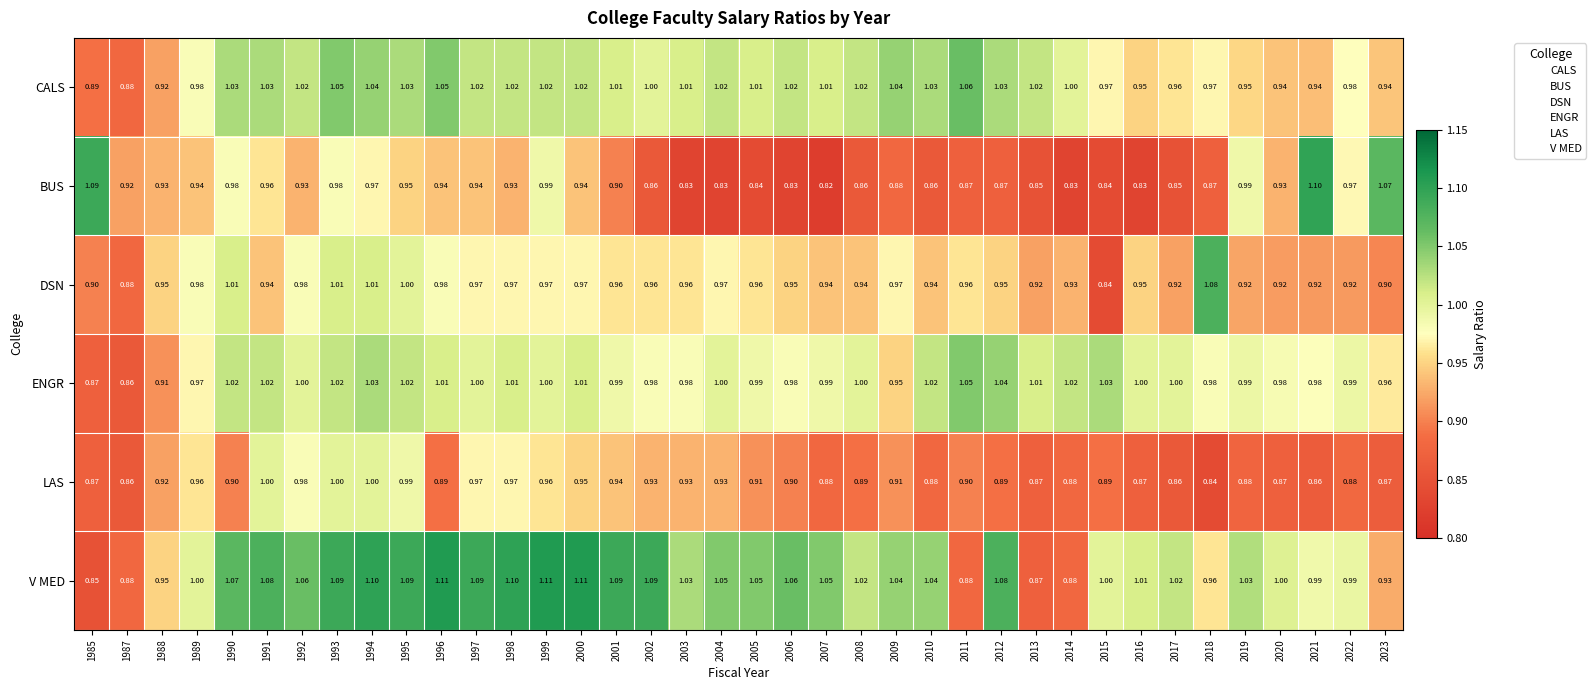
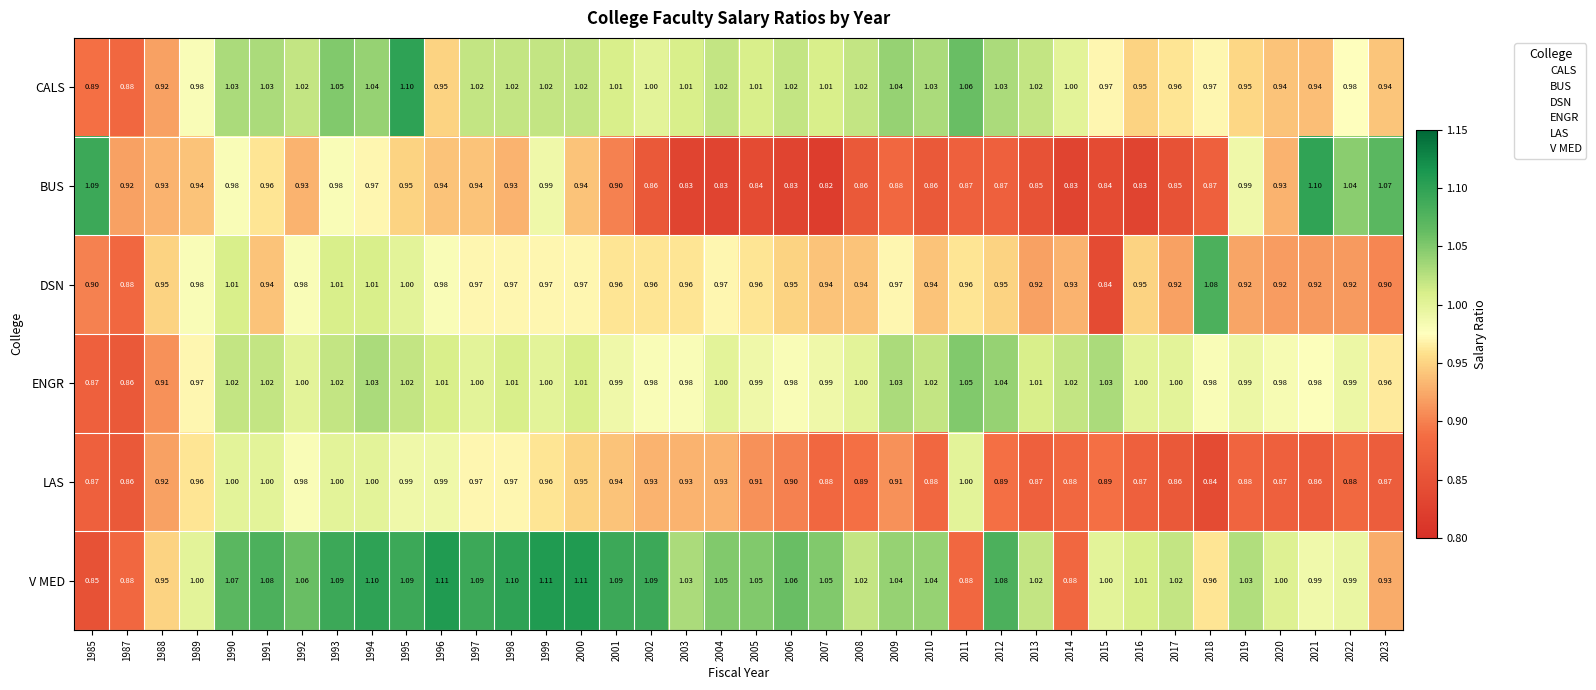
  {
    "CALS": {
      "1985": 0.89,
      "1987": 0.88,
      "1988": 0.92,
      "1989": 0.98,
      "1990": 1.03,
      "1991": 1.03,
      "1992": 1.02,
      "1993": 1.05,
      "1994": 1.04,
-     "1995": 1.03,
-     "1996": 1.05,
+     "1995": 1.10,
+     "1996": 0.95,
      "1997": 1.02,
      "1998": 1.02,
      "1999": 1.02,
      "2000": 1.02,
      "2001": 1.01,
      "2002": 1.00,
      "2003": 1.01,
      "2004": 1.02,
      "2005": 1.01,
      "2006": 1.02,
      "2007": 1.01,
      "2008": 1.02,
      "2009": 1.04,
      "2010": 1.03,
      "2011": 1.06,
      "2012": 1.03,
      "2013": 1.02,
      "2014": 1.00,
      "2015": 0.97,
      "2016": 0.95,
      "2017": 0.96,
      "2018": 0.97,
      "2019": 0.95,
      "2020": 0.94,
      "2021": 0.94,
      "2022": 0.98,
      "2023": 0.94
    },
    "BUS": {
      "1985": 1.09,
      "1987": 0.92,
      "1988": 0.93,
      "1989": 0.94,
      "1990": 0.98,
      "1991": 0.96,
      "1992": 0.93,
      "1993": 0.98,
      "1994": 0.97,
      "1995": 0.95,
      "1996": 0.94,
      "1997": 0.94,
      "1998": 0.93,
      "1999": 0.99,
      "2000": 0.94,
      "2001": 0.90,
      "2002": 0.86,
      "2003": 0.83,
      "2004": 0.83,
      "2005": 0.84,
      "2006": 0.83,
      "2007": 0.82,
      "2008": 0.86,
      "2009": 0.88,
      "2010": 0.86,
      "2011": 0.87,
      "2012": 0.87,
      "2013": 0.85,
      "2014": 0.83,
      "2015": 0.84,
      "2016": 0.83,
      "2017": 0.85,
      "2018": 0.87,
      "2019": 0.99,
      "2020": 0.93,
      "2021": 1.10,
-     "2022": 0.97,
+     "2022": 1.04,
      "2023": 1.07
    },
    "ENGR": {
      "1985": 0.87,
      "1987": 0.86,
      "1988": 0.91,
      "1989": 0.97,
      "1990": 1.02,
      "1991": 1.02,
      "1992": 1.00,
      "1993": 1.02,
      "1994": 1.03,
      "1995": 1.02,
      "1996": 1.01,
      "1997": 1.00,
      "1998": 1.01,
      "1999": 1.00,
      "2000": 1.01,
      "2001": 0.99,
      "2002": 0.98,
      "2003": 0.98,
      "2004": 1.00,
      "2005": 0.99,
      "2006": 0.98,
      "2007": 0.99,
      "2008": 1.00,
-     "2009": 0.95,
+     "2009": 1.03,
      "2010": 1.02,
      "2011": 1.05,
      "2012": 1.04,
      "2013": 1.01,
      "2014": 1.02,
      "2015": 1.03,
      "2016": 1.00,
      "2017": 1.00,
      "2018": 0.98,
      "2019": 0.99,
      "2020": 0.98,
      "2021": 0.98,
      "2022": 0.99,
      "2023": 0.96
    },
    "LAS": {
      "1985": 0.87,
      "1987": 0.86,
      "1988": 0.92,
      "1989": 0.96,
-     "1990": 0.90,
+     "1990": 1.00,
      "1991": 1.00,
      "1992": 0.98,
      "1993": 1.00,
      "1994": 1.00,
      "1995": 0.99,
-     "1996": 0.89,
+     "1996": 0.99,
      "1997": 0.97,
      "1998": 0.97,
      "1999": 0.96,
      "2000": 0.95,
      "2001": 0.94,
      "2002": 0.93,
      "2003": 0.93,
      "2004": 0.93,
      "2005": 0.91,
      "2006": 0.90,
      "2007": 0.88,
      "2008": 0.89,
      "2009": 0.91,
      "2010": 0.88,
-     "2011": 0.90,
+     "2011": 1.00,
      "2012": 0.89,
      "2013": 0.87,
      "2014": 0.88,
      "2015": 0.89,
      "2016": 0.87,
      "2017": 0.86,
      "2018": 0.84,
      "2019": 0.88,
      "2020": 0.87,
      "2021": 0.86,
      "2022": 0.88,
      "2023": 0.87
    },
    "V MED": {
      "1985": 0.85,
      "1987": 0.88,
      "1988": 0.95,
      "1989": 1.00,
      "1990": 1.07,
      "1991": 1.08,
      "1992": 1.06,
      "1993": 1.09,
      "1994": 1.10,
      "1995": 1.09,
      "1996": 1.11,
      "1997": 1.09,
      "1998": 1.10,
      "1999": 1.11,
      "2000": 1.11,
      "2001": 1.09,
      "2002": 1.09,
      "2003": 1.03,
      "2004": 1.05,
      "2005": 1.05,
      "2006": 1.06,
      "2007": 1.05,
      "2008": 1.02,
      "2009": 1.04,
      "2010": 1.04,
      "2011": 0.88,
      "2012": 1.08,
-     "2013": 0.87,
+     "2013": 1.02,
      "2014": 0.88,
      "2015": 1.00,
      "2016": 1.01,
      "2017": 1.02,
      "2018": 0.96,
      "2019": 1.03,
      "2020": 1.00,
      "2021": 0.99,
      "2022": 0.99,
      "2023": 0.93
    }
  }
